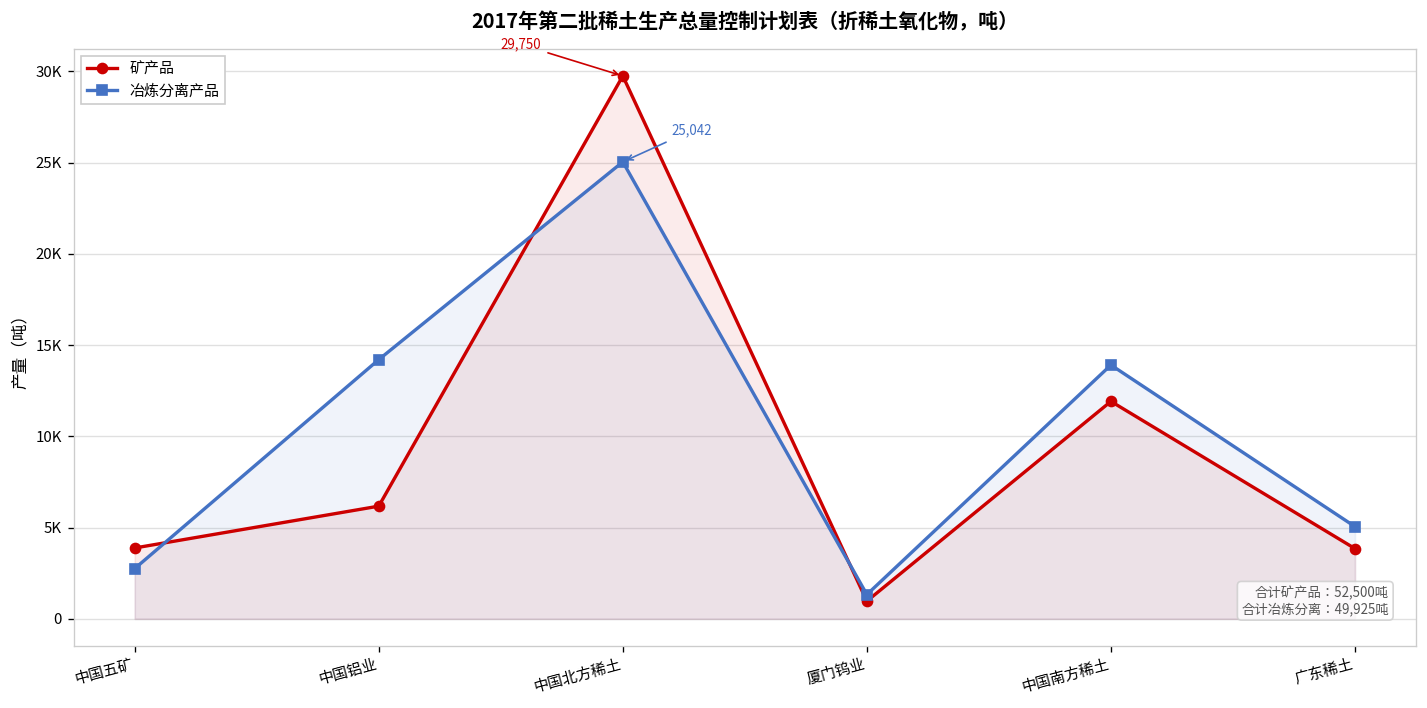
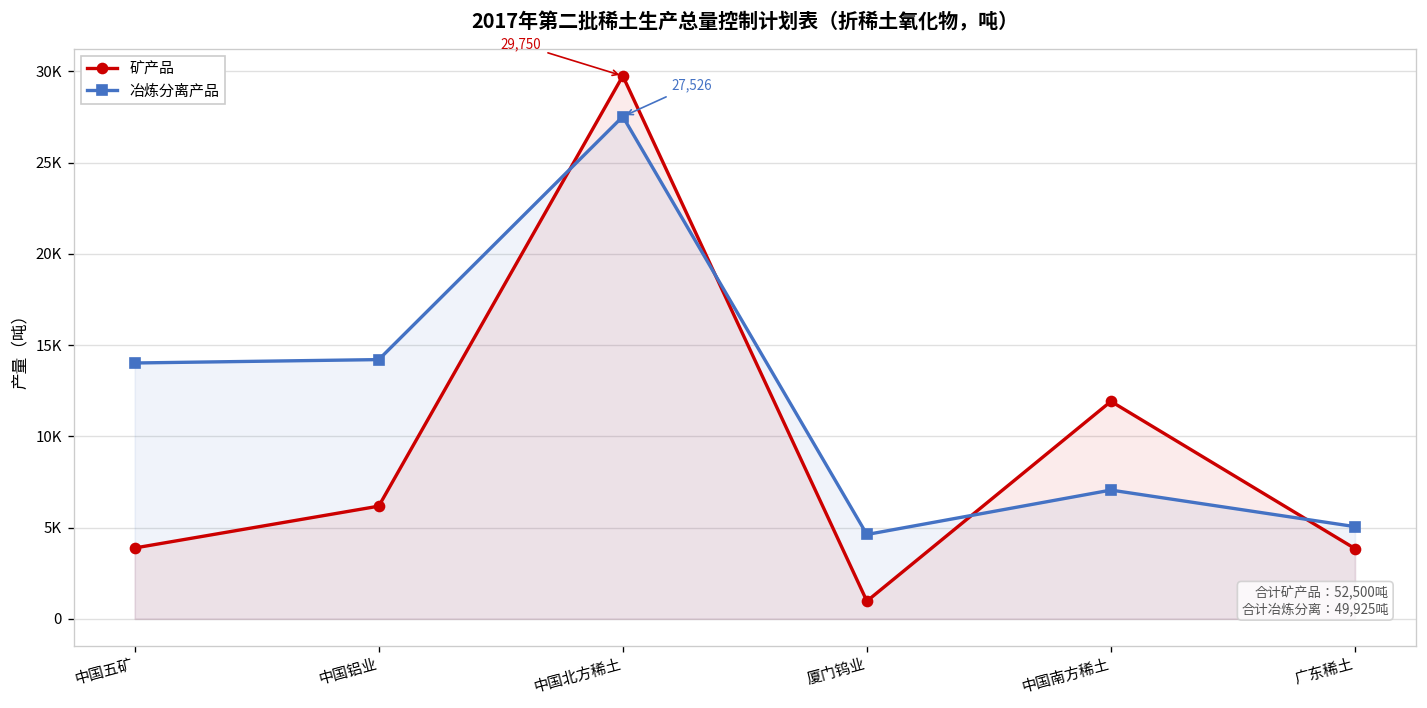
  {
    "矿产品": {
      "中国北方稀土": "29,750"
    },
    "冶炼分离产品": {
-     "中国五矿": "2800",
-     "中国北方稀土": "25,042",
-     "厦门钨业": "1300",
-     "中国南方稀土": "13900"
+     "中国五矿": "14000",
+     "中国北方稀土": "27,526",
+     "厦门钨业": "4600",
+     "中国南方稀土": "7100"
    }
  }
